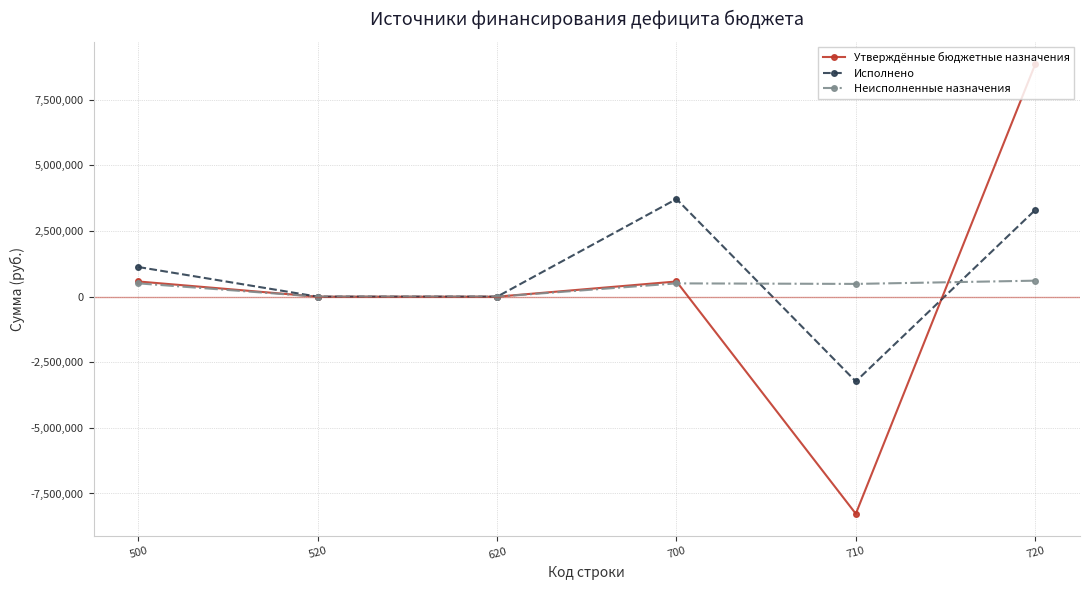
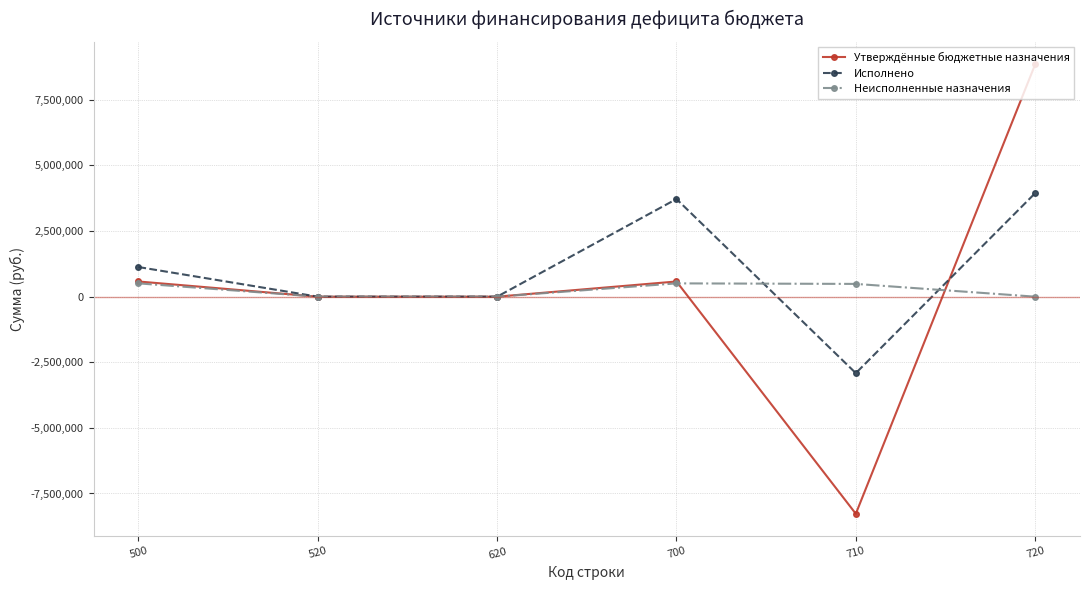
  {
    "Утверждённые бюджетные назначения": {
      "710": "-8,300,000"
    },
    "Исполнено": {
      "500": "1,100,000",
      "700": "3,700,000",
-     "710": "-3,200,000",
-     "720": "3,300,000"
+     "710": "-2,900,000",
+     "720": "3,900,000"
    },
    "Неисполненные назначения": {
      "710": "500,000",
-     "720": "600,000"
+     "720": "0"
    }
  }
